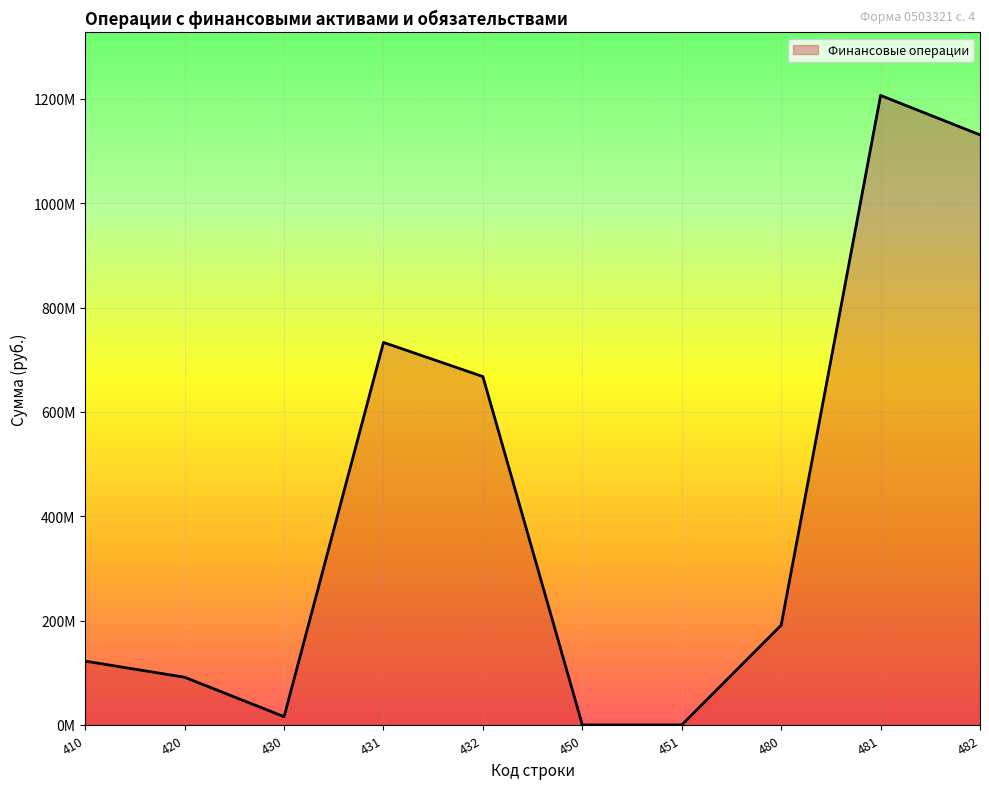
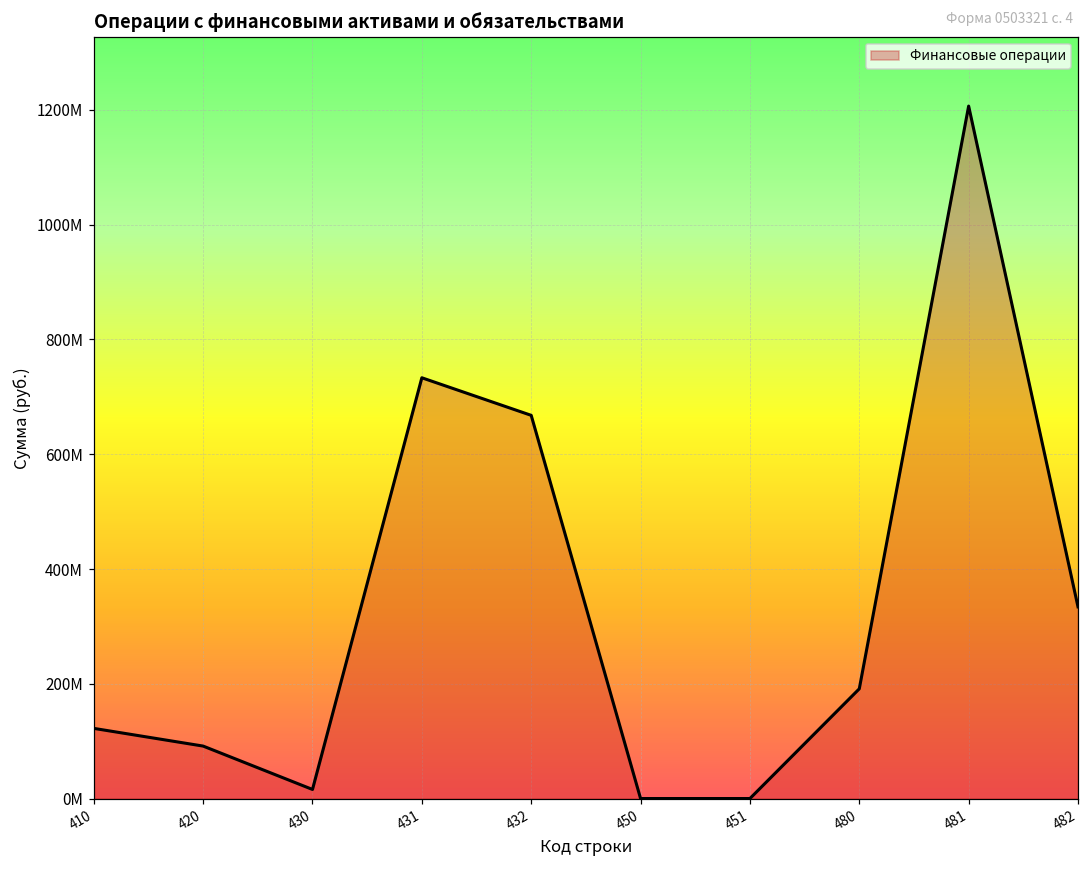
  {
    "410": 120000000,
    "420": 90000000,
    "430": 20000000,
    "431": 730000000,
    "432": 670000000,
    "450": 0,
    "451": 0,
    "480": 190000000,
    "481": 1210000000,
-   "482": 1130000000
+   "482": 330000000
  }
